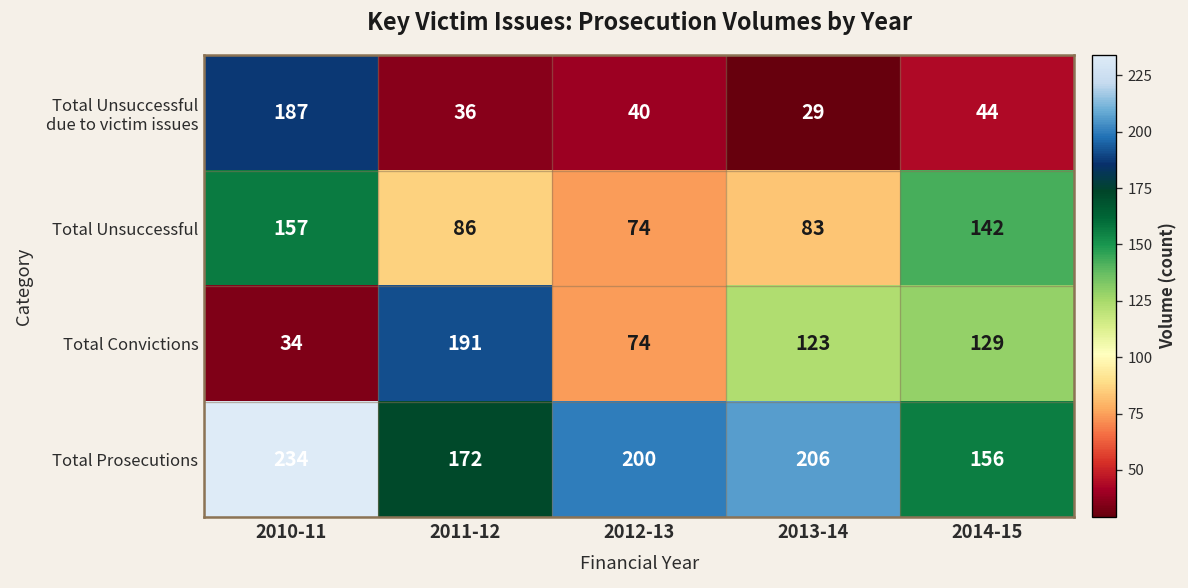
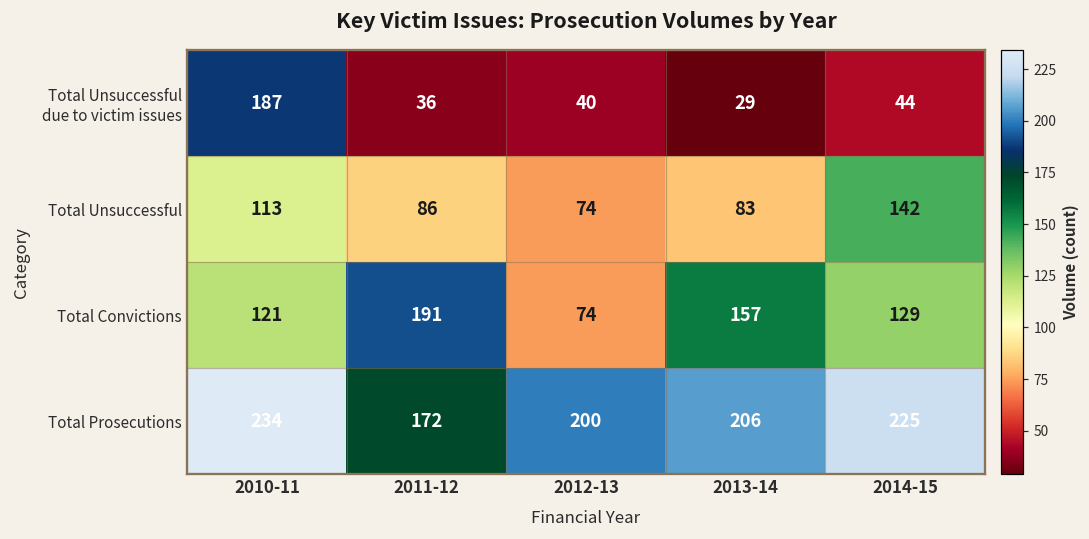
  {
    "Total Unsuccessful due to victim issues": {
      "2010-11": 187,
      "2011-12": 36,
      "2012-13": 40,
      "2013-14": 29,
      "2014-15": 44
    },
    "Total Unsuccessful": {
-     "2010-11": 157,
+     "2010-11": 113,
      "2011-12": 86,
      "2012-13": 74,
      "2013-14": 83,
      "2014-15": 142
    },
    "Total Convictions": {
-     "2010-11": 34,
+     "2010-11": 121,
      "2011-12": 191,
      "2012-13": 74,
-     "2013-14": 123,
+     "2013-14": 157,
      "2014-15": 129
    },
    "Total Prosecutions": {
      "2011-12": 172,
      "2012-13": 200,
      "2013-14": 206,
-     "2014-15": 156
+     "2014-15": 225
    }
  }
